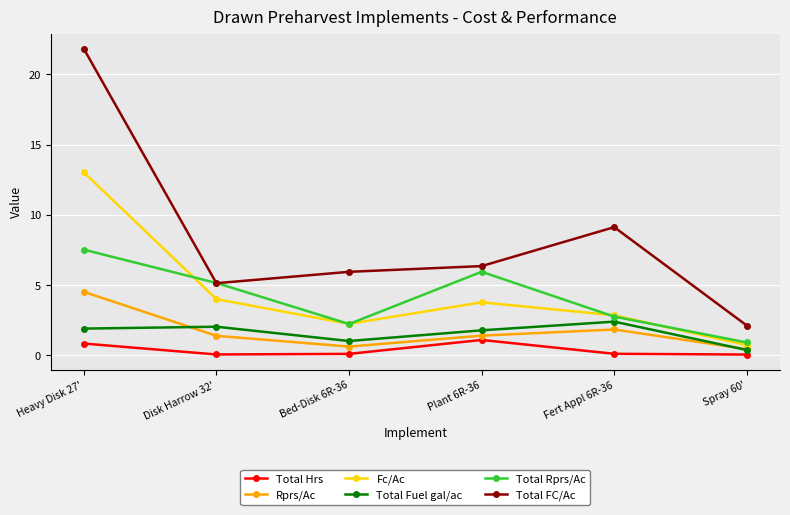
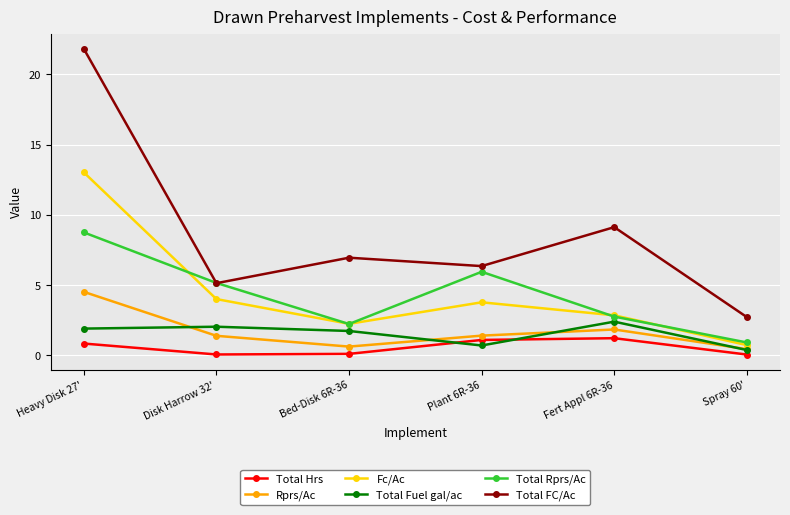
  {
    "Total Hrs": {
      "Heavy Disk 27'": 0.8,
      "Disk Harrow 32'": 0.1,
      "Bed-Disk 6R-36": 0.1,
      "Plant 6R-36": 1.1,
-     "Fert Appl 6R-36": 0.1,
+     "Fert Appl 6R-36": 1.2,
      "Spray 60'": 0.1
    },
    "Total Fuel gal/ac": {
      "Heavy Disk 27'": 1.9,
      "Disk Harrow 32'": 2.0,
-     "Bed-Disk 6R-36": 1.0,
-     "Plant 6R-36": 1.8,
+     "Bed-Disk 6R-36": 1.7,
+     "Plant 6R-36": 0.7,
      "Fert Appl 6R-36": 2.4
    },
    "Total Rprs/Ac": {
-     "Heavy Disk 27'": 7.5,
+     "Heavy Disk 27'": 8.8,
      "Plant 6R-36": 5.9,
      "Spray 60'": 0.9
    },
    "Total FC/Ac": {
      "Heavy Disk 27'": 21.8,
-     "Bed-Disk 6R-36": 5.9,
+     "Bed-Disk 6R-36": 7.0,
      "Plant 6R-36": 6.4,
      "Fert Appl 6R-36": 9.1,
-     "Spray 60'": 2.1
+     "Spray 60'": 2.7
    }
  }
